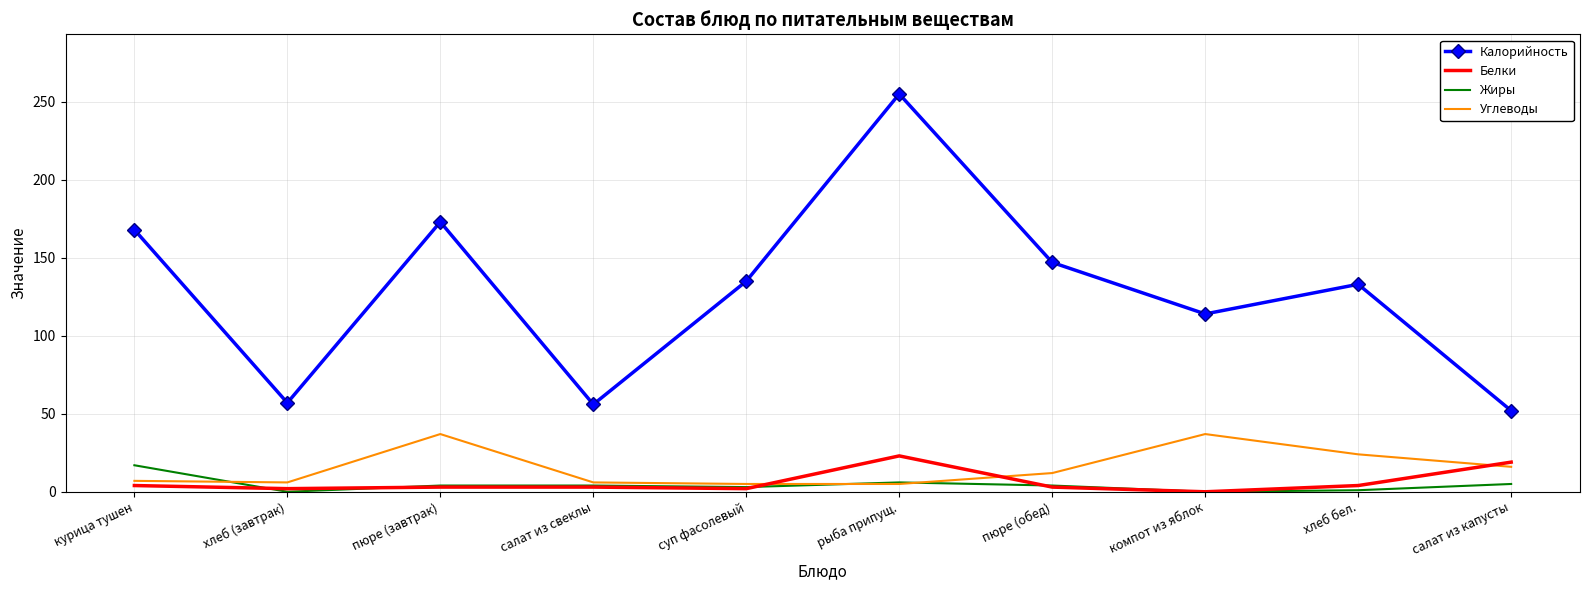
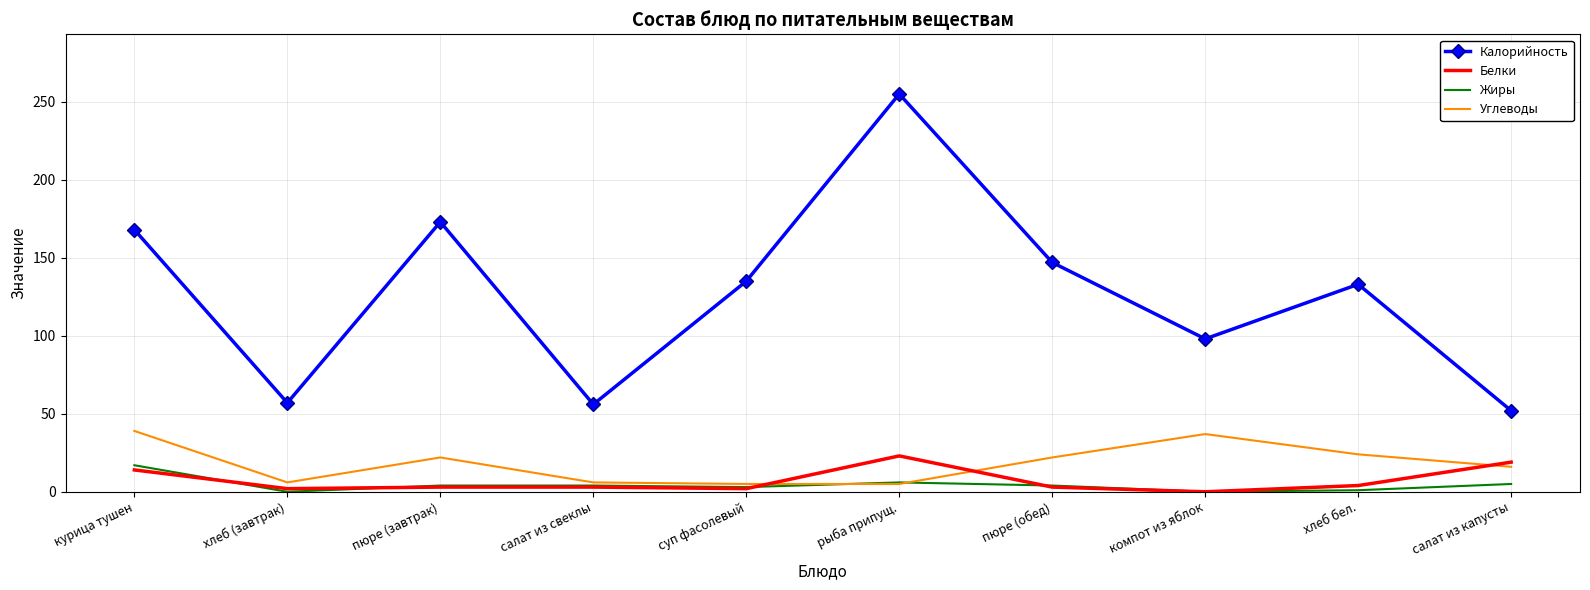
  {
    "Калорийность": {
      "курица тушен": 168,
      "хлеб (завтрак)": 57,
      "пюре (завтрак)": 173,
      "салат из свеклы": 56,
      "суп фасолевый": 135,
      "рыба припущ.": 255,
      "пюре (обед)": 147,
-     "компот из яблок": 114,
+     "компот из яблок": 98,
      "хлеб бел.": 133,
      "салат из капусты": 52
    },
    "Белки": {
-     "курица тушен": 4,
+     "курица тушен": 14,
      "хлеб (завтрак)": 2,
      "рыба припущ.": 23,
      "хлеб бел.": 4,
      "салат из капусты": 19
    },
    "Жиры": {
      "курица тушен": 17,
      "хлеб (завтрак)": 0,
      "хлеб бел.": 1,
      "салат из капусты": 5
    },
    "Углеводы": {
-     "курица тушен": 7,
+     "курица тушен": 39,
      "хлеб (завтрак)": 6,
-     "пюре (завтрак)": 37,
+     "пюре (завтрак)": 22,
      "салат из свеклы": 6,
      "суп фасолевый": 5,
-     "пюре (обед)": 12,
+     "пюре (обед)": 22,
      "компот из яблок": 37,
      "хлеб бел.": 24,
      "салат из капусты": 16
    }
  }
